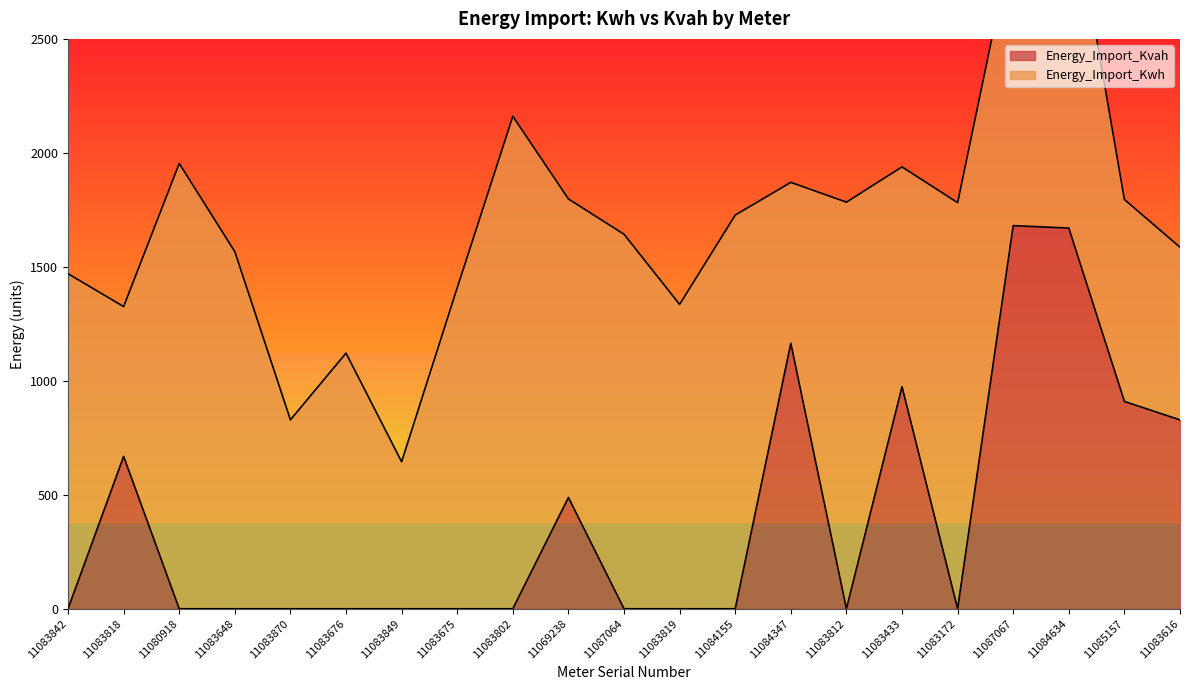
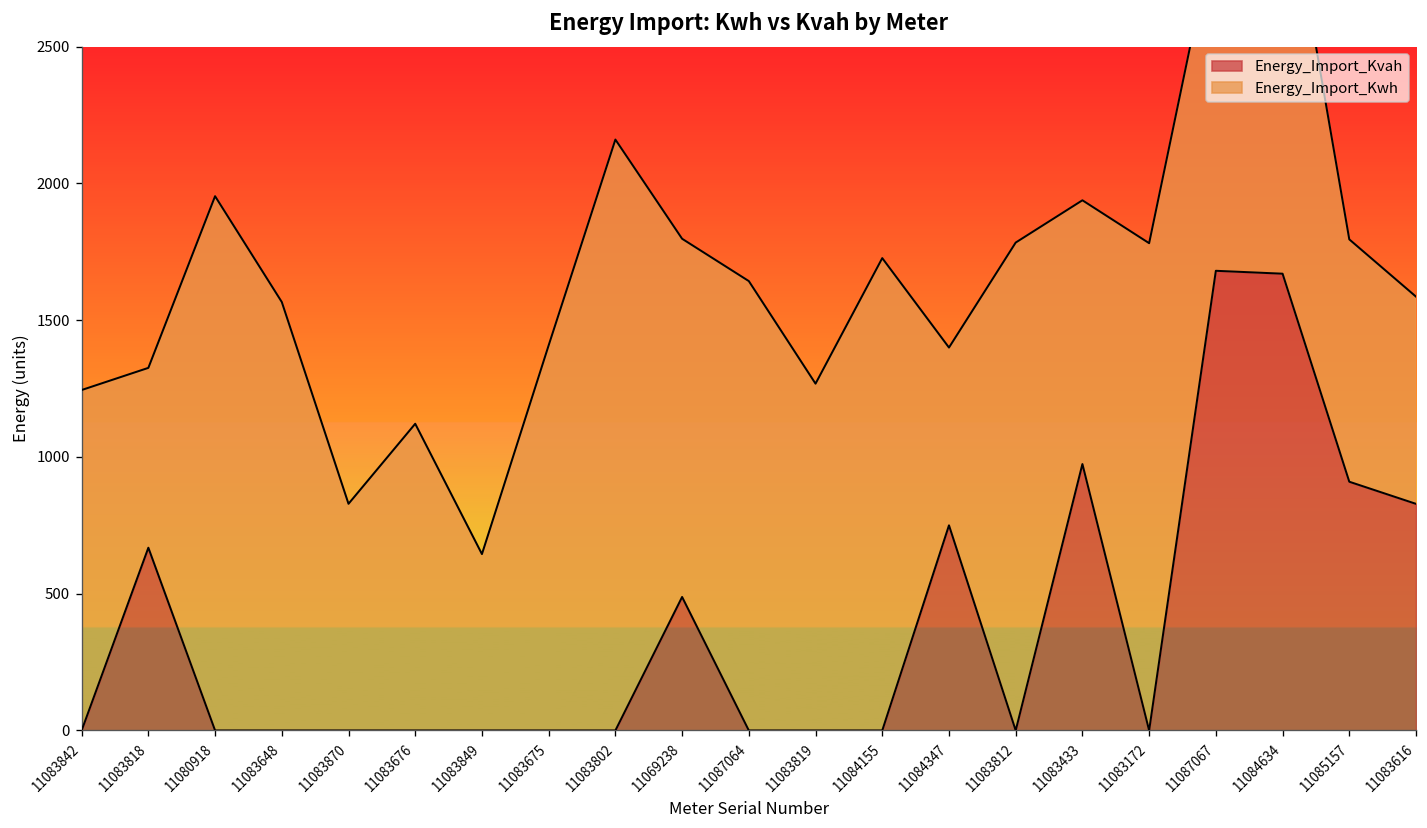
  {
    "Energy_Import_Kvah": {
      "11083842": 0,
      "11083818": 670,
      "11080918": 0,
      "11083648": 0,
      "11083870": 0,
      "11083676": 0,
      "11083849": 0,
      "11083675": 0,
      "11083802": 0,
      "11069238": 490,
      "11087064": 0,
      "11083819": 0,
      "11084155": 0,
-     "11084347": 1160,
+     "11084347": 750,
      "11083812": 0,
      "11083433": 970,
      "11083172": 0,
      "11087067": 1680,
      "11084634": 1670,
      "11085157": 910,
      "11083616": 830
    },
    "Energy_Import_Kwh": {
-     "11083842": 1470,
+     "11083842": 1240,
      "11083818": 660,
      "11080918": 1950,
      "11083648": 1570,
      "11083870": 830,
      "11083676": 1120,
      "11083849": 640,
      "11083675": 1410,
      "11083802": 2160,
      "11069238": 1310,
      "11087064": 1640,
-     "11083819": 1340,
+     "11083819": 1270,
      "11084155": 1730,
-     "11084347": 710,
+     "11084347": 650,
      "11083812": 1780,
      "11083433": 960,
      "11083172": 1780,
      "11085157": 890,
      "11083616": 760
    }
  }
